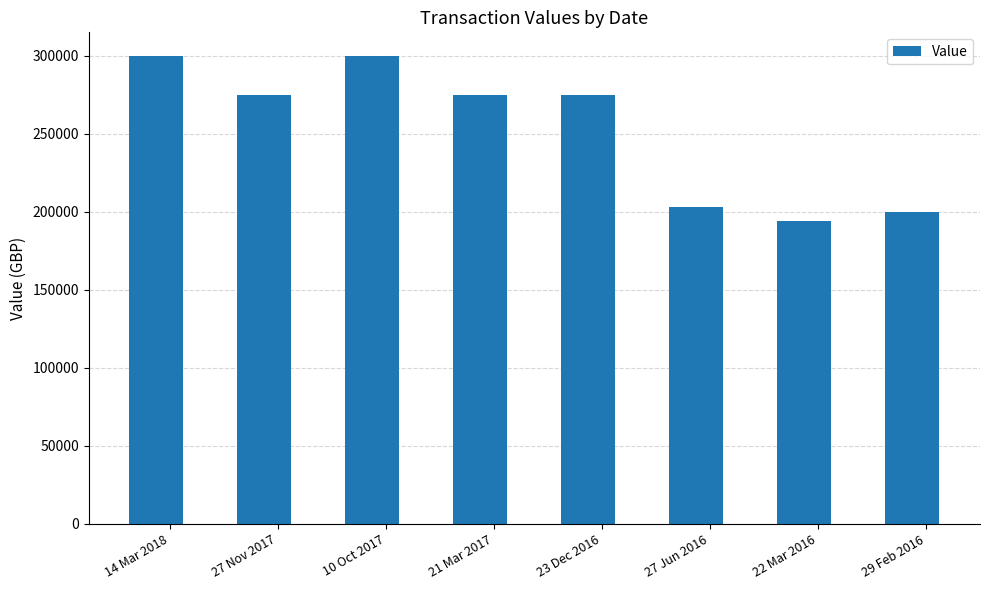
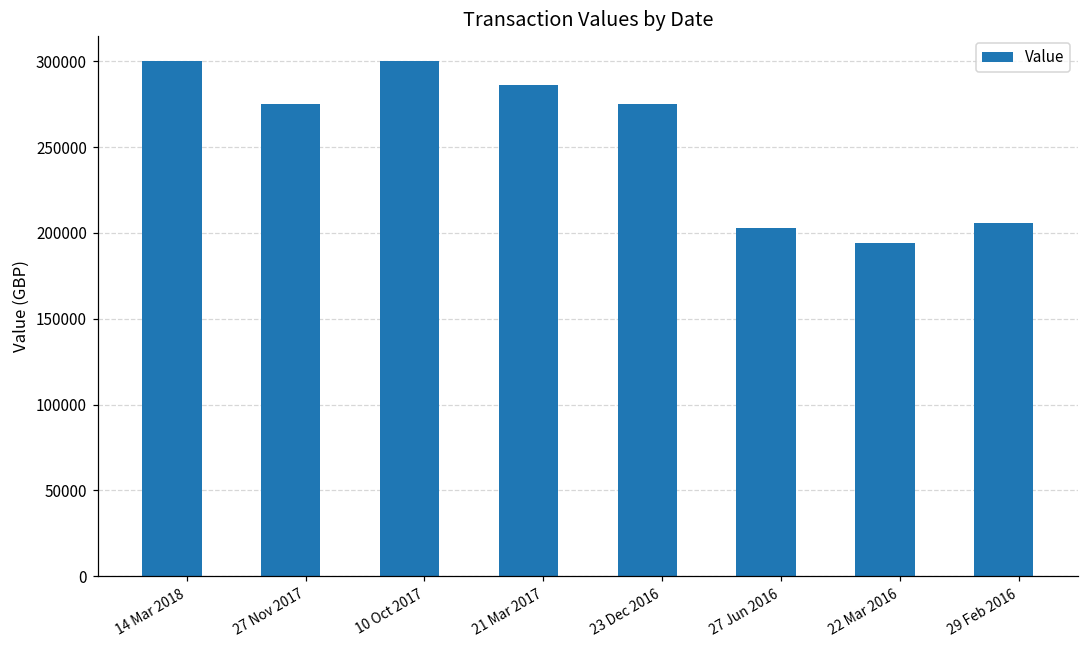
  {
    "14 Mar 2018": 300000,
    "27 Nov 2017": 275000,
    "10 Oct 2017": 300000,
-   "21 Mar 2017": 275000,
+   "21 Mar 2017": 286000,
    "23 Dec 2016": 275000,
    "27 Jun 2016": 203000,
    "22 Mar 2016": 194000,
-   "29 Feb 2016": 200000
+   "29 Feb 2016": 206000
  }
